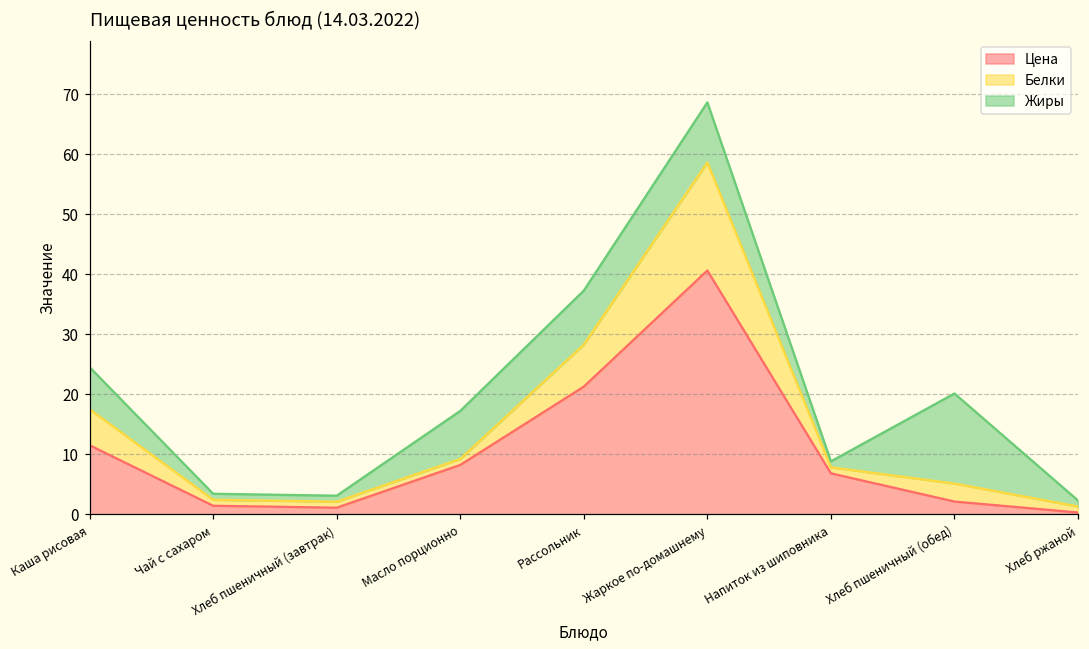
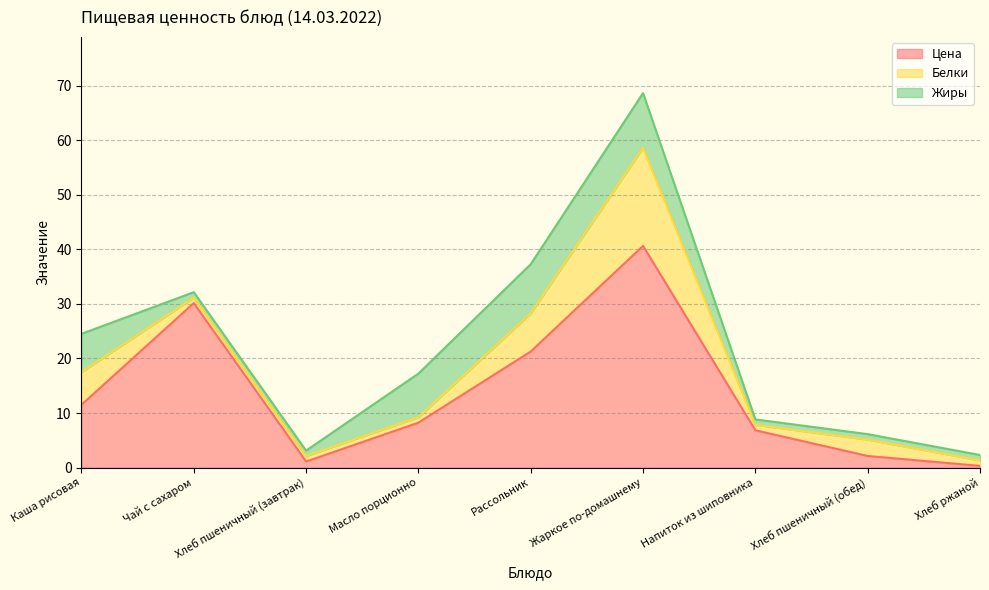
  {
    "Цена": {
      "Каша рисовая": 12,
-     "Чай с сахаром": 1,
+     "Чай с сахаром": 30,
      "Хлеб пшеничный (завтрак)": 1,
      "Масло порционно": 8,
      "Рассольник": 21,
      "Жаркое по-домашнему": 41,
      "Напиток из шиповника": 7,
      "Хлеб пшеничный (обед)": 2,
      "Хлеб ржаной": 0
    },
    "Белки": {
      "Каша рисовая": 6,
      "Чай с сахаром": 1,
      "Хлеб пшеничный (завтрак)": 1,
      "Масло порционно": 1,
      "Рассольник": 7,
      "Жаркое по-домашнему": 18,
      "Напиток из шиповника": 1,
      "Хлеб пшеничный (обед)": 3,
      "Хлеб ржаной": 1
    },
    "Жиры": {
      "Каша рисовая": 7,
      "Чай с сахаром": 1,
      "Хлеб пшеничный (завтрак)": 1,
      "Масло порционно": 8,
      "Рассольник": 9,
      "Жаркое по-домашнему": 10,
      "Напиток из шиповника": 1,
-     "Хлеб пшеничный (обед)": 15,
+     "Хлеб пшеничный (обед)": 1,
      "Хлеб ржаной": 1
    }
  }
